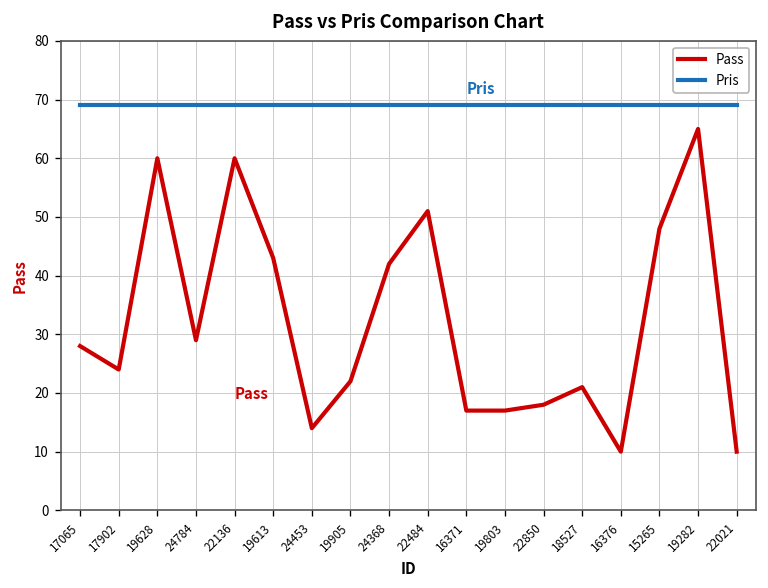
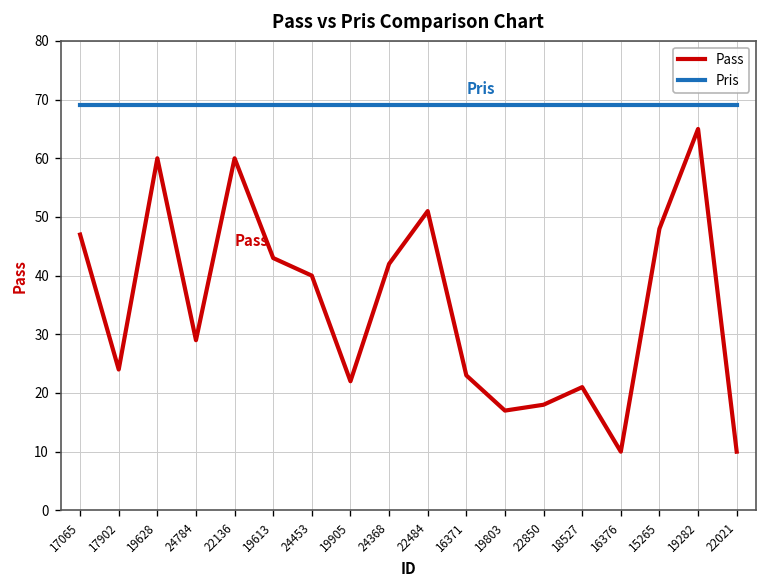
  {
    "Pass": {
-     "17065": 28,
+     "17065": 47,
      "17902": 24,
      "19628": 60,
      "24784": 29,
      "22136": 60,
      "19613": 43,
-     "24453": 14,
+     "24453": 40,
      "19905": 22,
      "24368": 42,
      "22484": 51,
-     "16371": 17,
+     "16371": 23,
      "19803": 17,
      "22850": 18,
      "18527": 21,
      "16376": 10,
      "15265": 48,
      "19282": 65,
      "22021": 10
    },
    "Pris": {
      "17065": 69,
      "17902": 69,
      "19628": 69,
      "24784": 69,
      "22136": 69,
      "19613": 69,
      "24453": 69,
      "19905": 69,
      "24368": 69,
      "22484": 69,
      "16371": 69,
      "19803": 69,
      "22850": 69,
      "18527": 69,
      "16376": 69,
      "15265": 69,
      "19282": 69,
      "22021": 69
    }
  }
